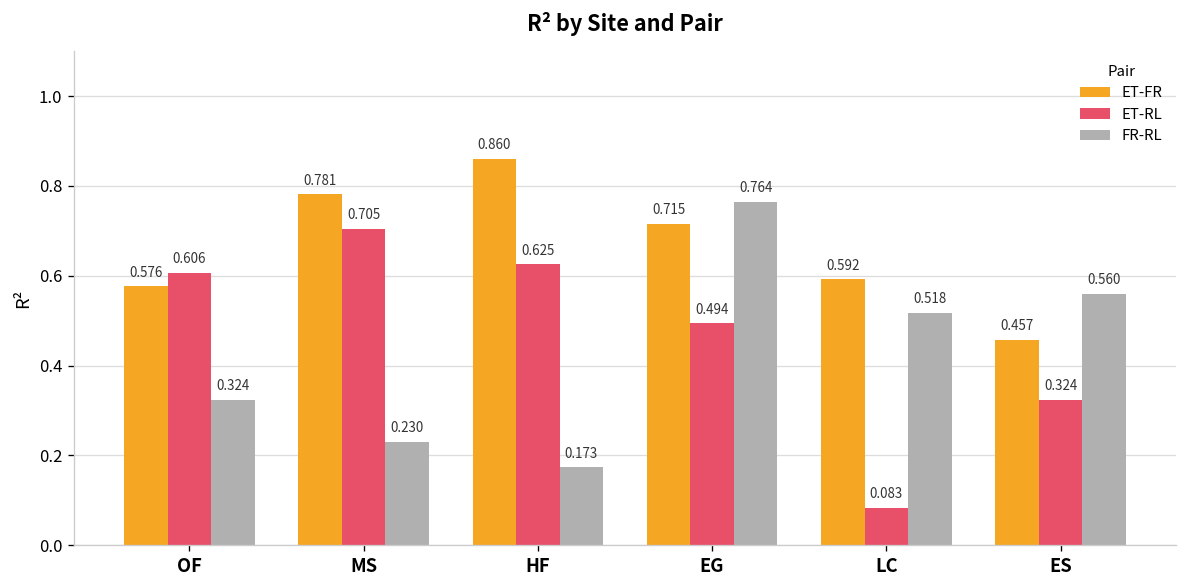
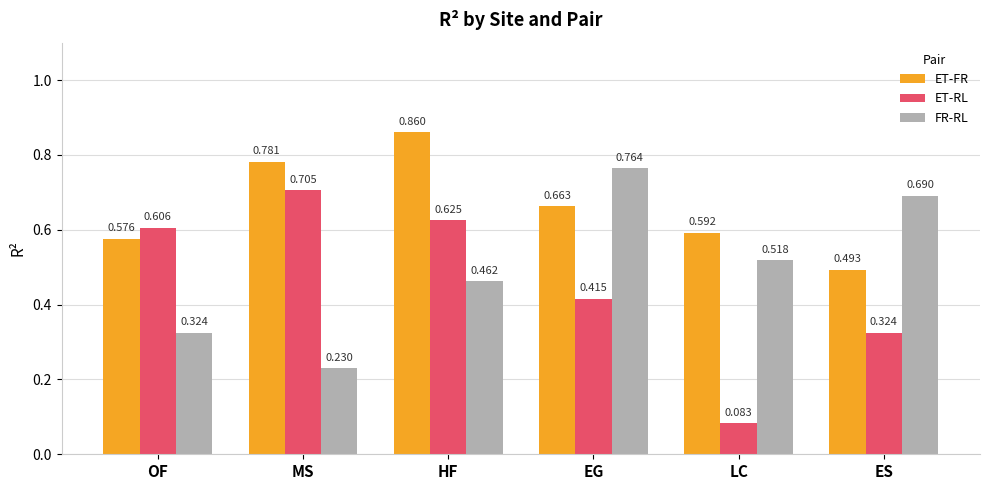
  {
    "ET-FR": {
      "OF": 0.576,
      "MS": 0.781,
      "HF": 0.860,
-     "EG": 0.715,
+     "EG": 0.663,
      "LC": 0.592,
-     "ES": 0.457
+     "ES": 0.493
    },
    "ET-RL": {
      "OF": 0.606,
      "MS": 0.705,
      "HF": 0.625,
-     "EG": 0.494,
+     "EG": 0.415,
      "LC": 0.083,
      "ES": 0.324
    },
    "FR-RL": {
      "OF": 0.324,
      "MS": 0.230,
-     "HF": 0.173,
+     "HF": 0.462,
      "EG": 0.764,
      "LC": 0.518,
-     "ES": 0.560
+     "ES": 0.690
    }
  }
